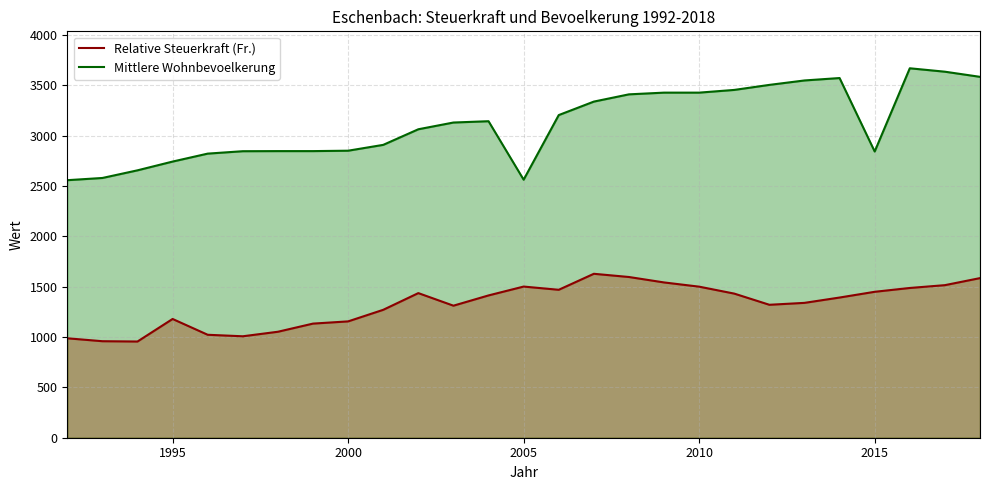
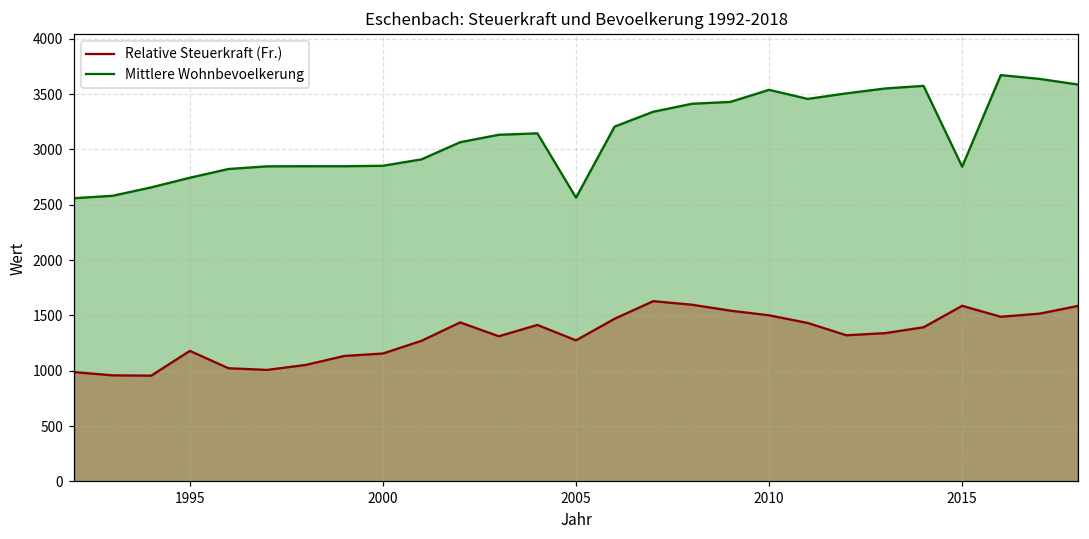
  {
    "Relative Steuerkraft (Fr.)": {
      "1995": 1180,
      "2000": 1160,
-     "2005": 1500,
+     "2005": 1280,
      "2010": 1500,
-     "2015": 1450
+     "2015": 1590
    },
    "Mittlere Wohnbevoelkerung": {
      "1995": 2740,
      "2000": 2850,
      "2005": 2560,
-     "2010": 3430,
+     "2010": 3540,
      "2015": 2840
    }
  }
